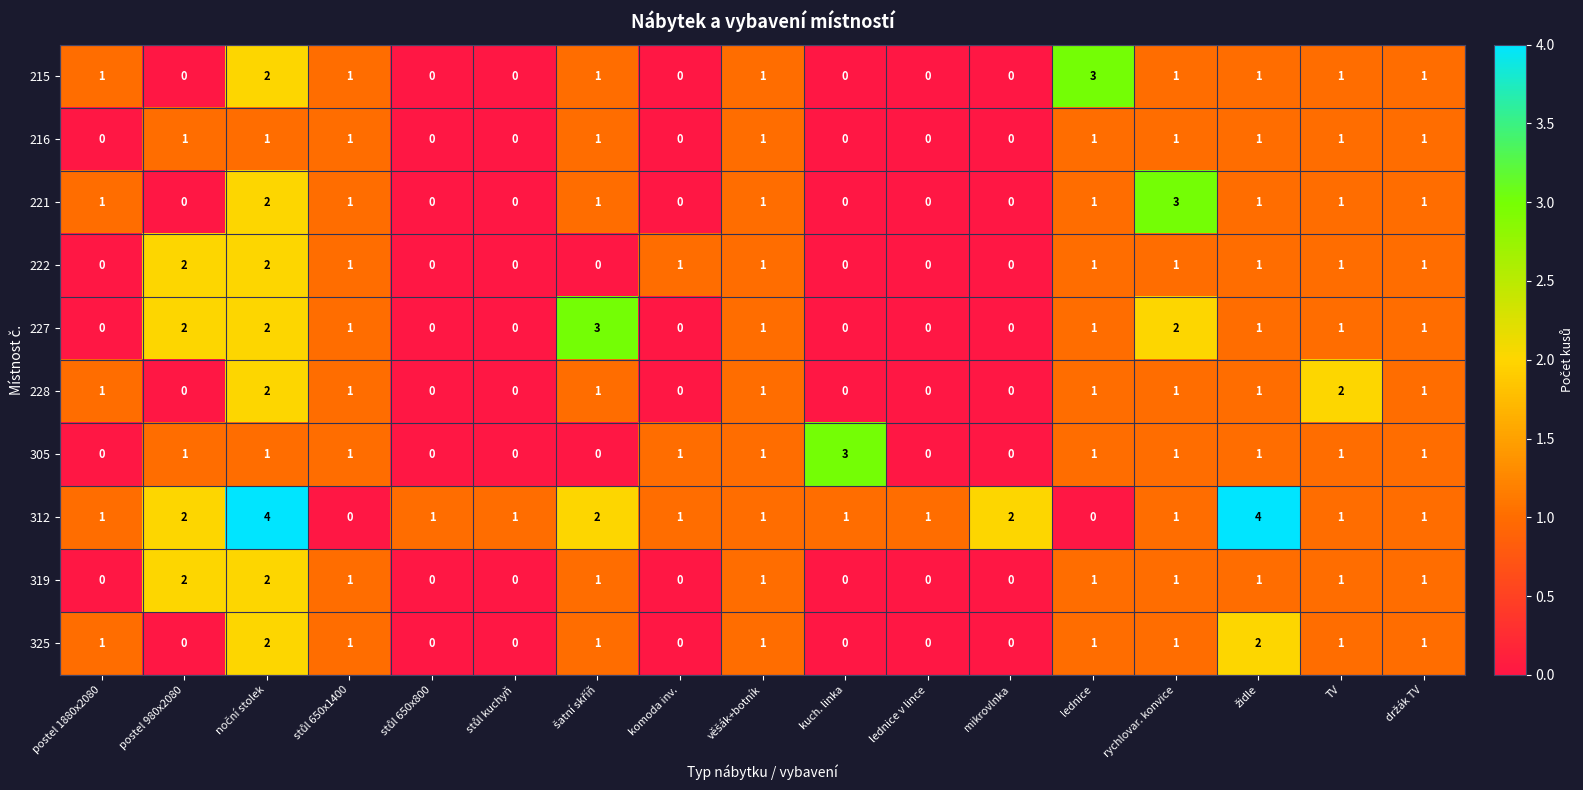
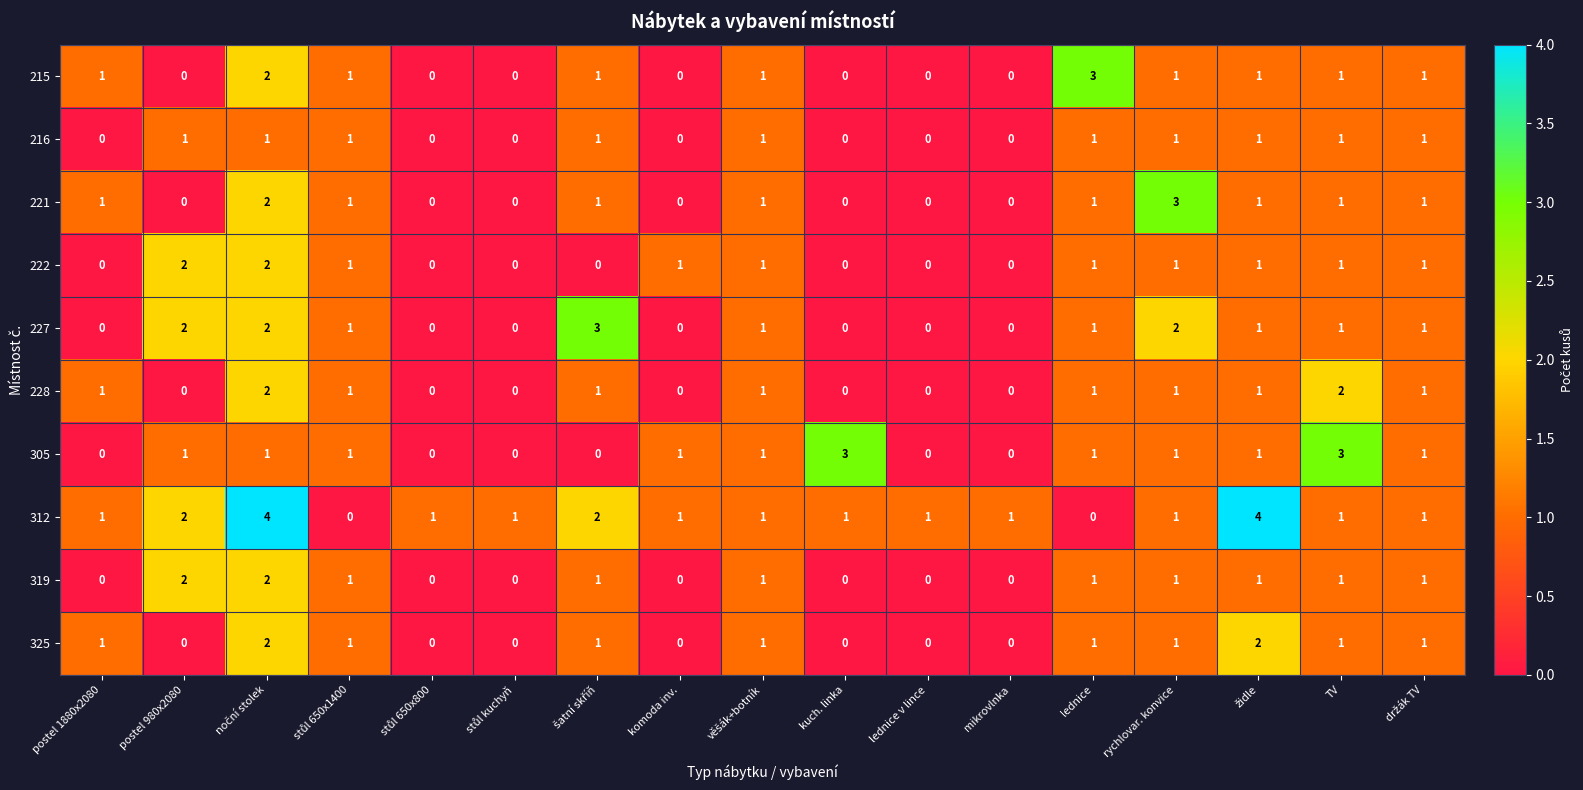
  {
    "215": {
      "postel 1880x2080": 1,
      "postel 980x2080": 0,
      "noční stolek": 2,
      "stůl 650x1400": 1,
      "stůl 650x800": 0,
      "stůl kuchyň": 0,
      "šatní skříň": 1,
      "komoda inv.": 0,
      "věšák+botník": 1,
      "kuch. linka": 0,
      "lednice v lince": 0,
      "mikrovlnka": 0,
      "lednice": 3,
      "rychlovar. konvice": 1,
      "židle": 1,
      "TV": 1,
      "držák TV": 1
    },
    "216": {
      "postel 1880x2080": 0,
      "postel 980x2080": 1,
      "noční stolek": 1,
      "stůl 650x1400": 1,
      "stůl 650x800": 0,
      "stůl kuchyň": 0,
      "šatní skříň": 1,
      "komoda inv.": 0,
      "věšák+botník": 1,
      "kuch. linka": 0,
      "lednice v lince": 0,
      "mikrovlnka": 0,
      "lednice": 1,
      "rychlovar. konvice": 1,
      "židle": 1,
      "TV": 1,
      "držák TV": 1
    },
    "221": {
      "postel 1880x2080": 1,
      "postel 980x2080": 0,
      "noční stolek": 2,
      "stůl 650x1400": 1,
      "stůl 650x800": 0,
      "stůl kuchyň": 0,
      "šatní skříň": 1,
      "komoda inv.": 0,
      "věšák+botník": 1,
      "kuch. linka": 0,
      "lednice v lince": 0,
      "mikrovlnka": 0,
      "lednice": 1,
      "rychlovar. konvice": 3,
      "židle": 1,
      "TV": 1,
      "držák TV": 1
    },
    "222": {
      "postel 1880x2080": 0,
      "postel 980x2080": 2,
      "noční stolek": 2,
      "stůl 650x1400": 1,
      "stůl 650x800": 0,
      "stůl kuchyň": 0,
      "šatní skříň": 0,
      "komoda inv.": 1,
      "věšák+botník": 1,
      "kuch. linka": 0,
      "lednice v lince": 0,
      "mikrovlnka": 0,
      "lednice": 1,
      "rychlovar. konvice": 1,
      "židle": 1,
      "TV": 1,
      "držák TV": 1
    },
    "227": {
      "postel 1880x2080": 0,
      "postel 980x2080": 2,
      "noční stolek": 2,
      "stůl 650x1400": 1,
      "stůl 650x800": 0,
      "stůl kuchyň": 0,
      "šatní skříň": 3,
      "komoda inv.": 0,
      "věšák+botník": 1,
      "kuch. linka": 0,
      "lednice v lince": 0,
      "mikrovlnka": 0,
      "lednice": 1,
      "rychlovar. konvice": 2,
      "židle": 1,
      "TV": 1,
      "držák TV": 1
    },
    "228": {
      "postel 1880x2080": 1,
      "postel 980x2080": 0,
      "noční stolek": 2,
      "stůl 650x1400": 1,
      "stůl 650x800": 0,
      "stůl kuchyň": 0,
      "šatní skříň": 1,
      "komoda inv.": 0,
      "věšák+botník": 1,
      "kuch. linka": 0,
      "lednice v lince": 0,
      "mikrovlnka": 0,
      "lednice": 1,
      "rychlovar. konvice": 1,
      "židle": 1,
      "TV": 2,
      "držák TV": 1
    },
    "305": {
      "postel 1880x2080": 0,
      "postel 980x2080": 1,
      "noční stolek": 1,
      "stůl 650x1400": 1,
      "stůl 650x800": 0,
      "stůl kuchyň": 0,
      "šatní skříň": 0,
      "komoda inv.": 1,
      "věšák+botník": 1,
      "kuch. linka": 3,
      "lednice v lince": 0,
      "mikrovlnka": 0,
      "lednice": 1,
      "rychlovar. konvice": 1,
      "židle": 1,
-     "TV": 1,
+     "TV": 3,
      "držák TV": 1
    },
    "312": {
      "postel 1880x2080": 1,
      "postel 980x2080": 2,
      "noční stolek": 4,
      "stůl 650x1400": 0,
      "stůl 650x800": 1,
      "stůl kuchyň": 1,
      "šatní skříň": 2,
      "komoda inv.": 1,
      "věšák+botník": 1,
      "kuch. linka": 1,
      "lednice v lince": 1,
-     "mikrovlnka": 2,
+     "mikrovlnka": 1,
      "lednice": 0,
      "rychlovar. konvice": 1,
      "židle": 4,
      "TV": 1,
      "držák TV": 1
    },
    "319": {
      "postel 1880x2080": 0,
      "postel 980x2080": 2,
      "noční stolek": 2,
      "stůl 650x1400": 1,
      "stůl 650x800": 0,
      "stůl kuchyň": 0,
      "šatní skříň": 1,
      "komoda inv.": 0,
      "věšák+botník": 1,
      "kuch. linka": 0,
      "lednice v lince": 0,
      "mikrovlnka": 0,
      "lednice": 1,
      "rychlovar. konvice": 1,
      "židle": 1,
      "TV": 1,
      "držák TV": 1
    },
    "325": {
      "postel 1880x2080": 1,
      "postel 980x2080": 0,
      "noční stolek": 2,
      "stůl 650x1400": 1,
      "stůl 650x800": 0,
      "stůl kuchyň": 0,
      "šatní skříň": 1,
      "komoda inv.": 0,
      "věšák+botník": 1,
      "kuch. linka": 0,
      "lednice v lince": 0,
      "mikrovlnka": 0,
      "lednice": 1,
      "rychlovar. konvice": 1,
      "židle": 2,
      "TV": 1,
      "držák TV": 1
    }
  }
